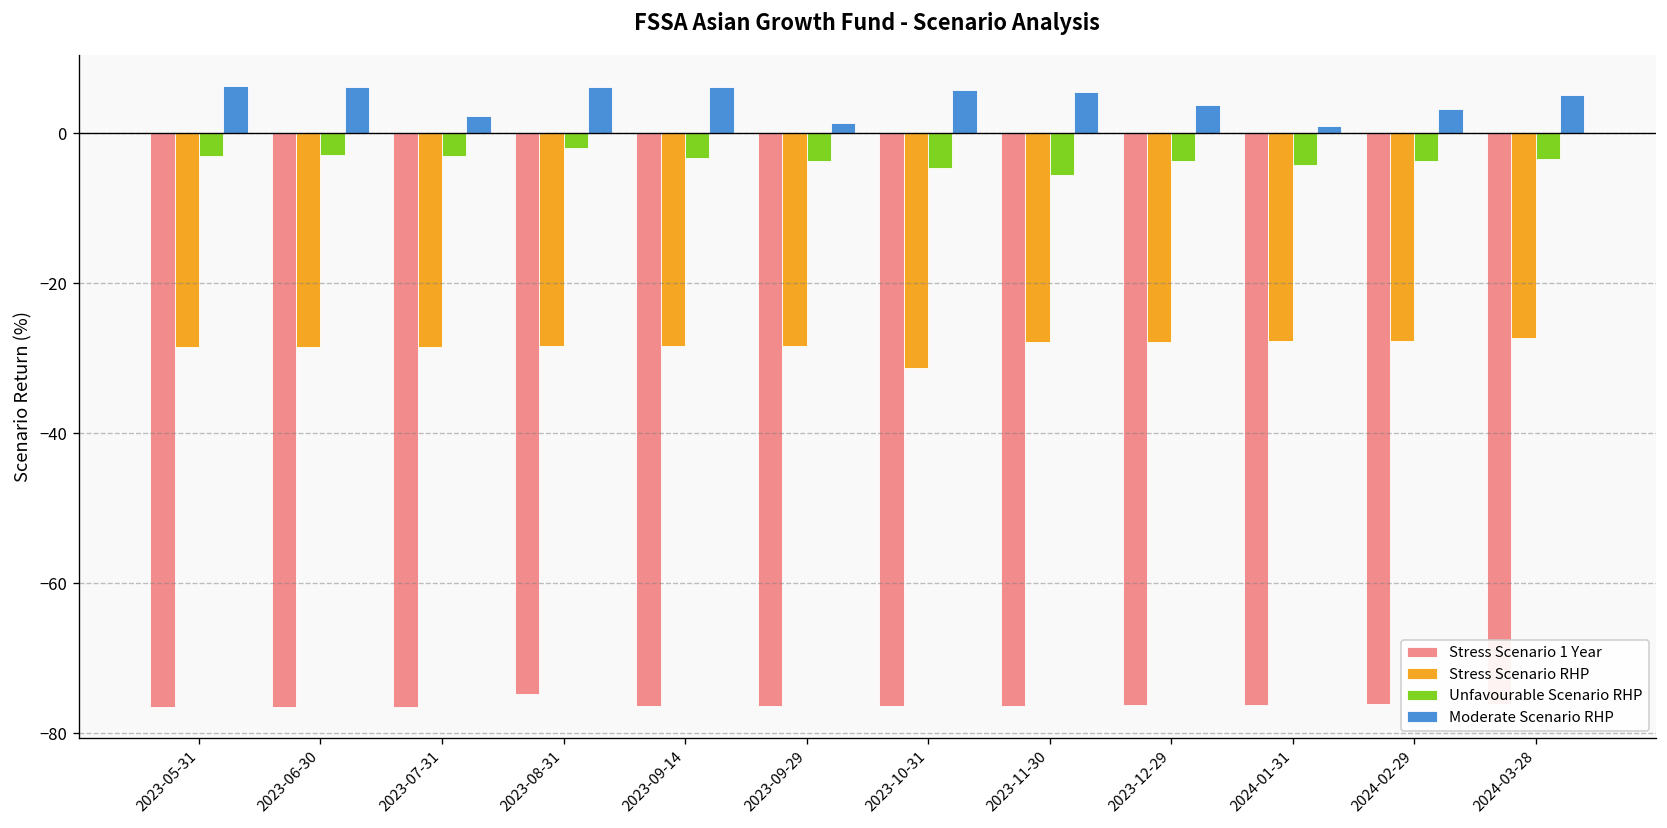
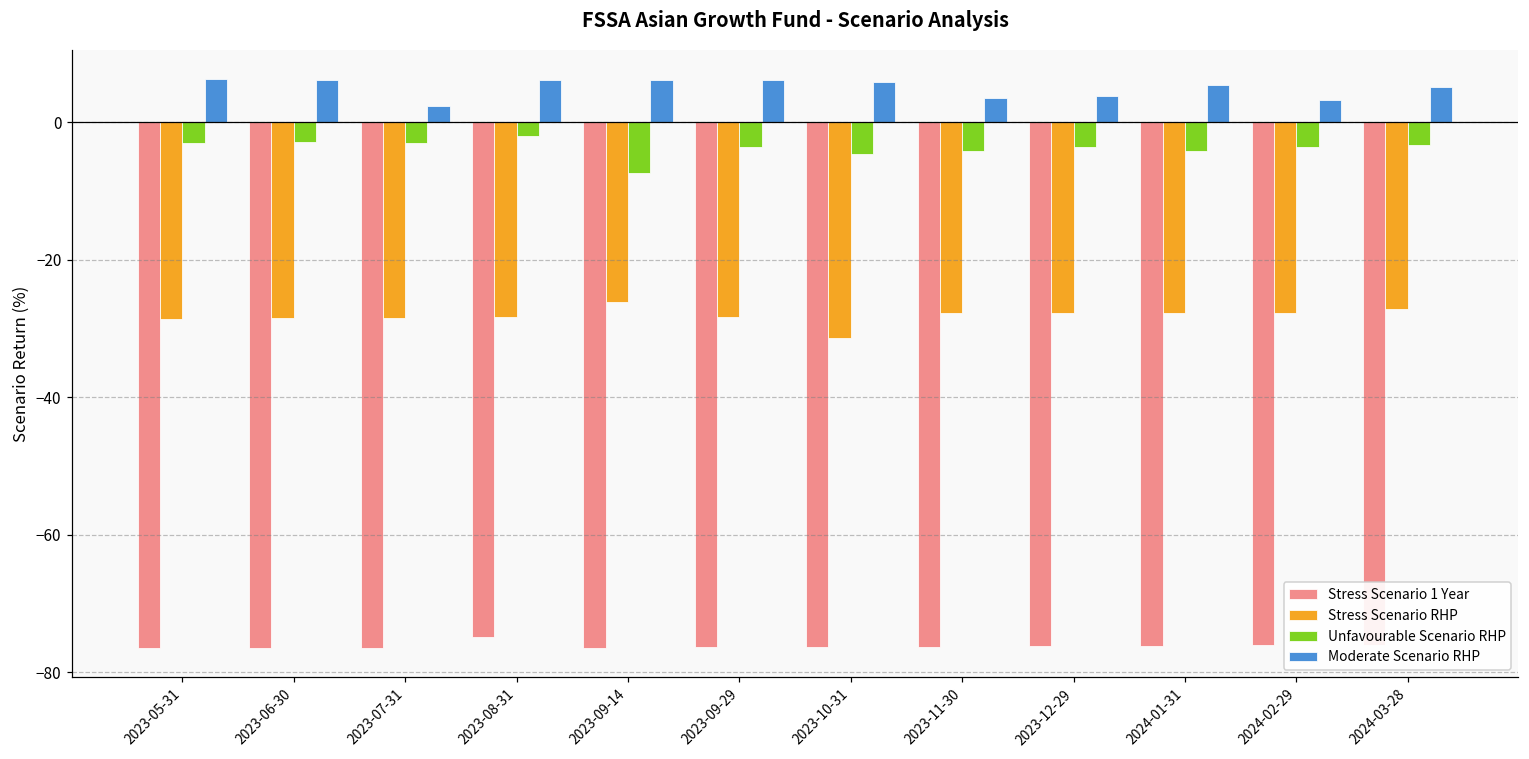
  {
    "Stress Scenario 1 Year": {
      "2023-05-31": -77,
      "2023-06-30": -77,
      "2023-07-31": -76,
      "2023-08-31": -75,
      "2023-09-14": -76,
      "2023-09-29": -76,
      "2023-10-31": -76,
      "2023-11-30": -76,
      "2023-12-29": -76,
      "2024-01-31": -76,
      "2024-02-29": -76
    },
    "Stress Scenario RHP": {
      "2023-05-31": -29,
      "2023-06-30": -29,
      "2023-07-31": -28,
      "2023-08-31": -28,
-     "2023-09-14": -28,
+     "2023-09-14": -26,
      "2023-09-29": -28,
      "2023-10-31": -31,
      "2023-11-30": -28,
      "2023-12-29": -28,
      "2024-01-31": -28,
      "2024-02-29": -28,
      "2024-03-28": -27
    },
    "Unfavourable Scenario RHP": {
      "2023-05-31": -3,
      "2023-06-30": -3,
      "2023-07-31": -3,
      "2023-08-31": -2,
-     "2023-09-14": -3,
+     "2023-09-14": -7,
      "2023-09-29": -4,
      "2023-10-31": -5,
-     "2023-11-30": -6,
+     "2023-11-30": -4,
      "2023-12-29": -4,
      "2024-01-31": -4,
      "2024-02-29": -4,
      "2024-03-28": -3
    },
    "Moderate Scenario RHP": {
      "2023-05-31": 6,
      "2023-06-30": 6,
      "2023-07-31": 2,
      "2023-08-31": 6,
      "2023-09-14": 6,
-     "2023-09-29": 1,
+     "2023-09-29": 6,
      "2023-10-31": 6,
-     "2023-11-30": 6,
+     "2023-11-30": 4,
      "2023-12-29": 4,
-     "2024-01-31": 1,
+     "2024-01-31": 5,
      "2024-02-29": 3,
      "2024-03-28": 5
    }
  }
